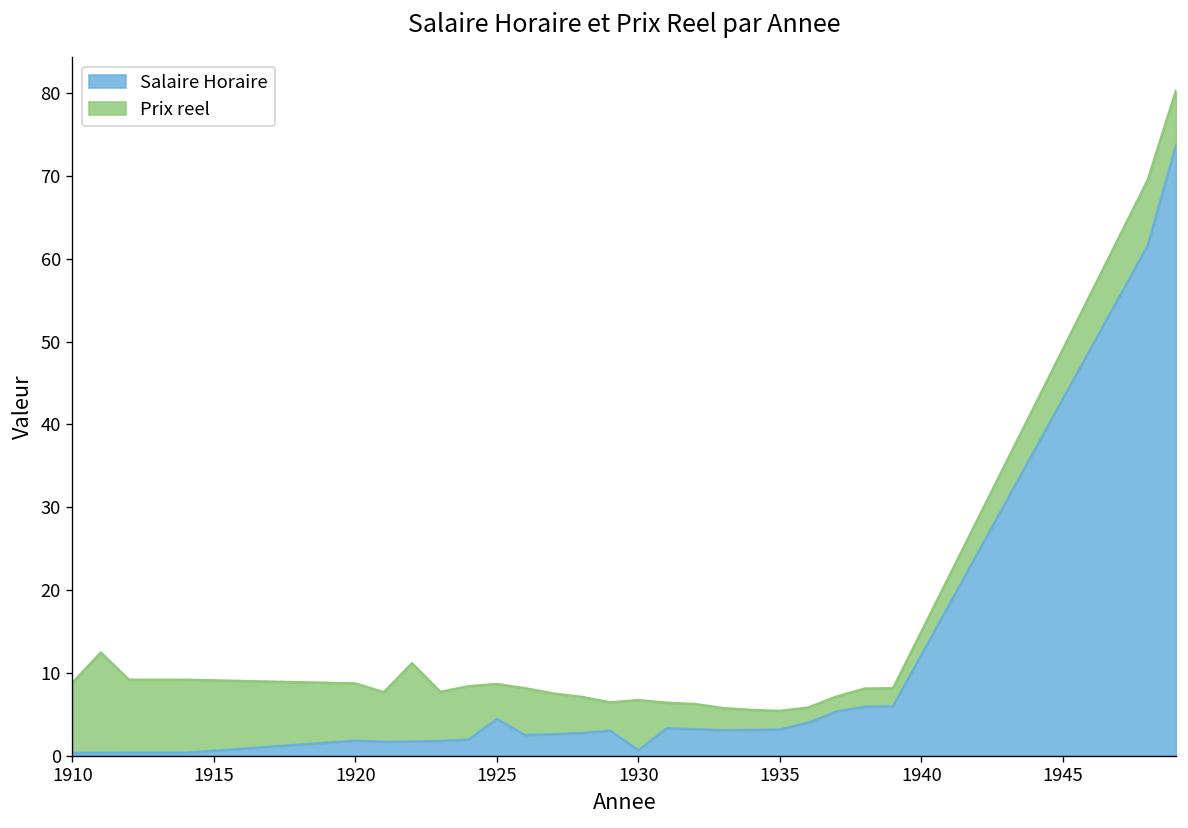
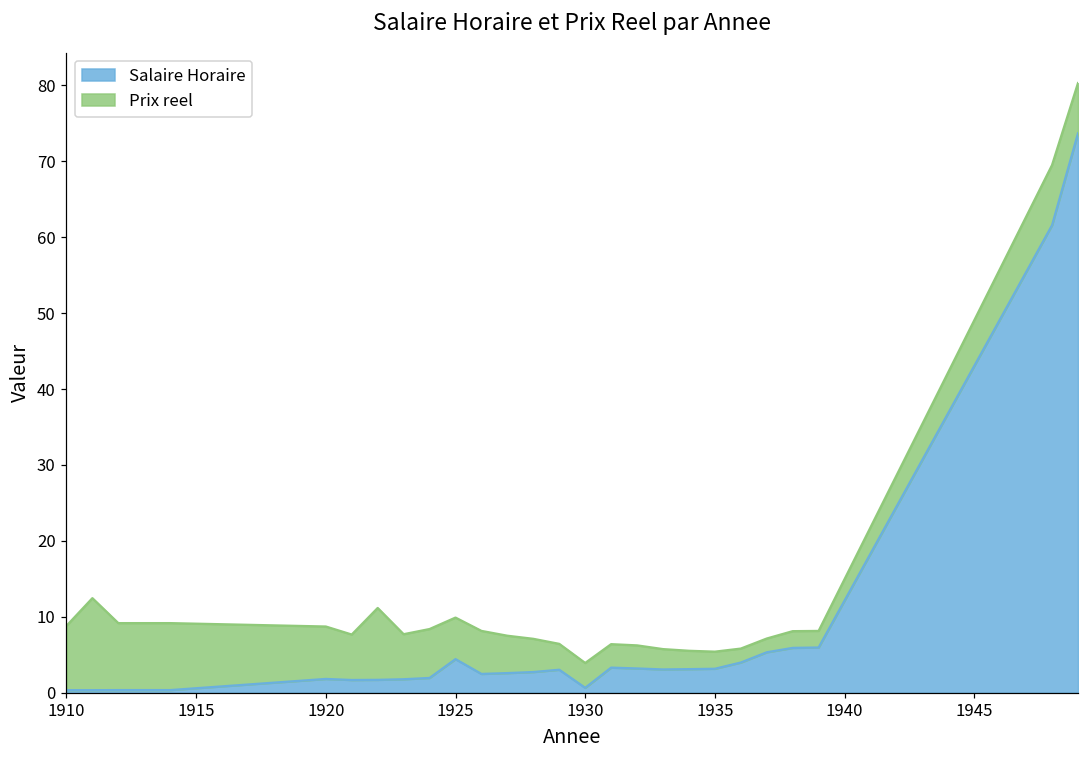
  {
    "Salaire Horaire": {
      "1910": 0,
      "1920": 2,
      "1925": 4,
      "1930": 1,
      "1935": 3
    },
    "Prix reel": {
      "1910": 8,
      "1920": 7,
-     "1925": 4,
-     "1930": 6,
+     "1925": 5,
+     "1930": 3,
      "1935": 2
    }
  }
